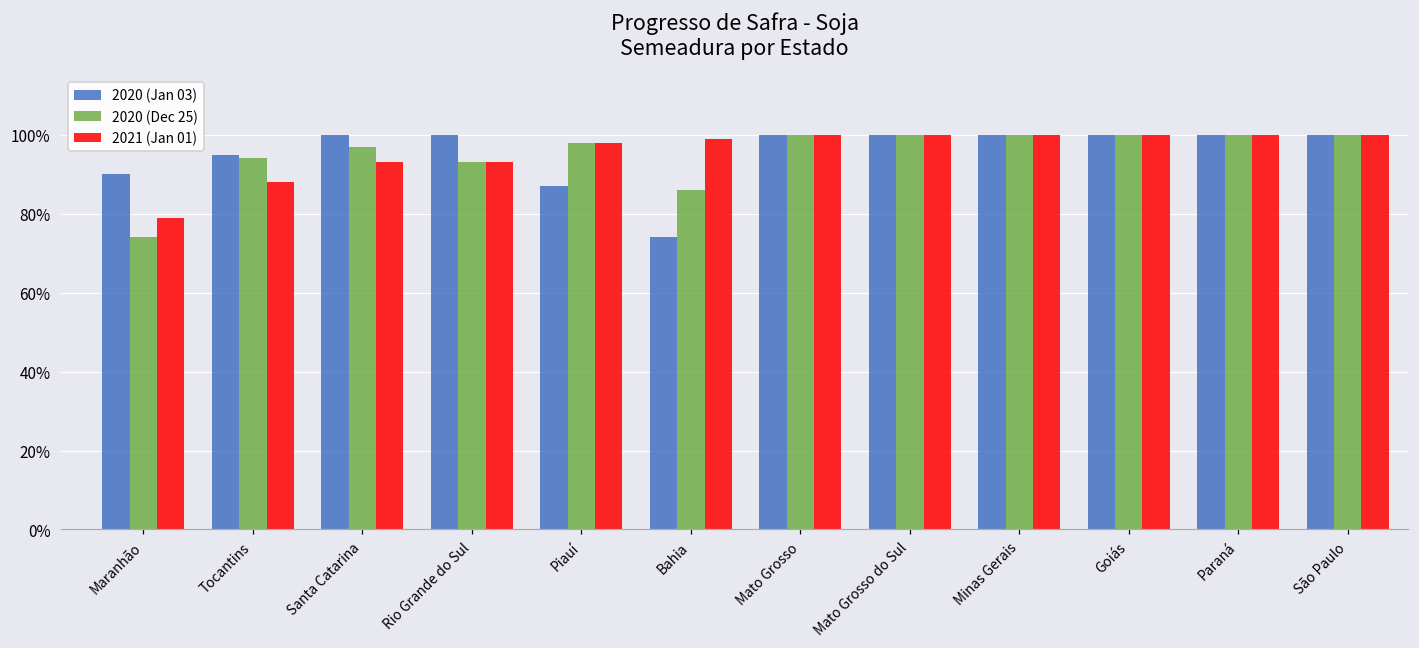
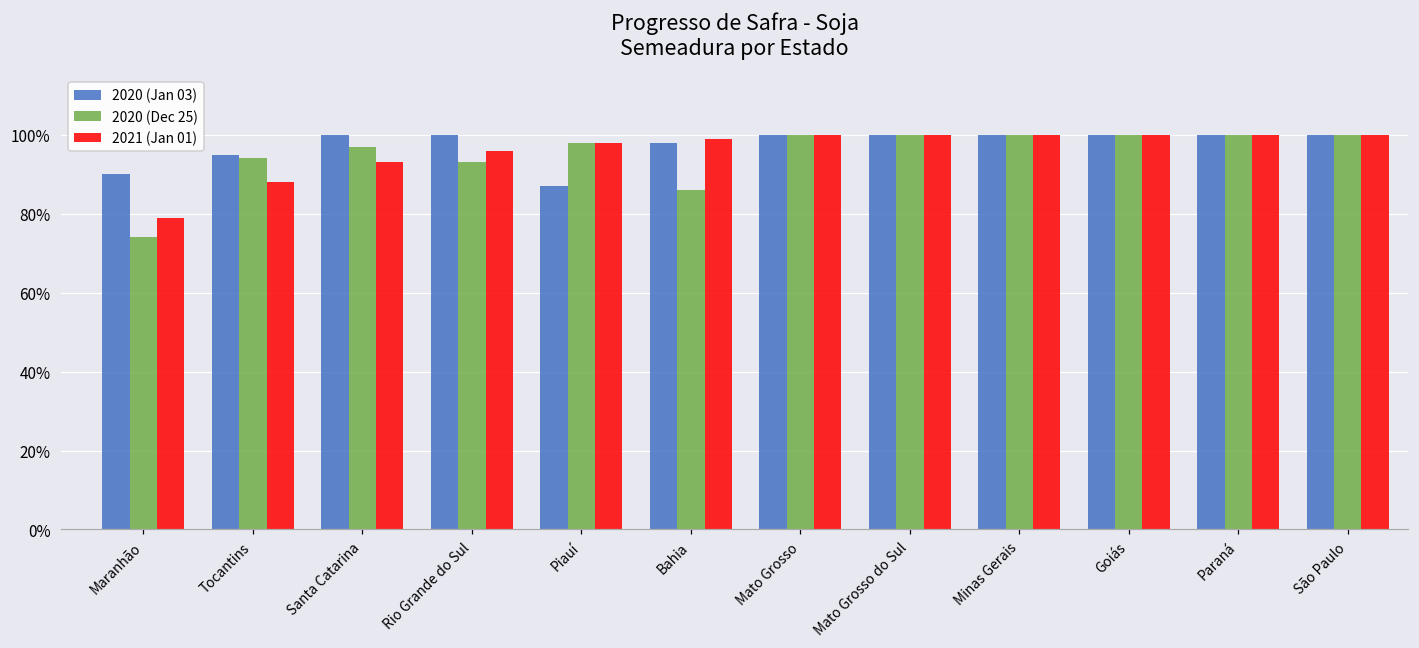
  {
    "2020 (Jan 03)": {
      "Maranhão": "90%",
      "Tocantins": "95%",
      "Santa Catarina": "100%",
      "Rio Grande do Sul": "100%",
      "Piauí": "87%",
-     "Bahia": "74%",
+     "Bahia": "98%",
      "Mato Grosso": "100%",
      "Mato Grosso do Sul": "100%",
      "Minas Gerais": "100%",
      "Goiás": "100%",
      "Paraná": "100%",
      "São Paulo": "100%"
    },
    "2020 (Dec 25)": {
      "Maranhão": "74%",
      "Tocantins": "94%",
      "Santa Catarina": "97%",
      "Rio Grande do Sul": "93%",
      "Piauí": "98%",
      "Bahia": "86%",
      "Mato Grosso": "100%",
      "Mato Grosso do Sul": "100%",
      "Minas Gerais": "100%",
      "Goiás": "100%",
      "Paraná": "100%",
      "São Paulo": "100%"
    },
    "2021 (Jan 01)": {
      "Maranhão": "79%",
      "Tocantins": "88%",
      "Santa Catarina": "93%",
-     "Rio Grande do Sul": "93%",
+     "Rio Grande do Sul": "96%",
      "Piauí": "98%",
      "Bahia": "99%",
      "Mato Grosso": "100%",
      "Mato Grosso do Sul": "100%",
      "Minas Gerais": "100%",
      "Goiás": "100%",
      "Paraná": "100%",
      "São Paulo": "100%"
    }
  }
